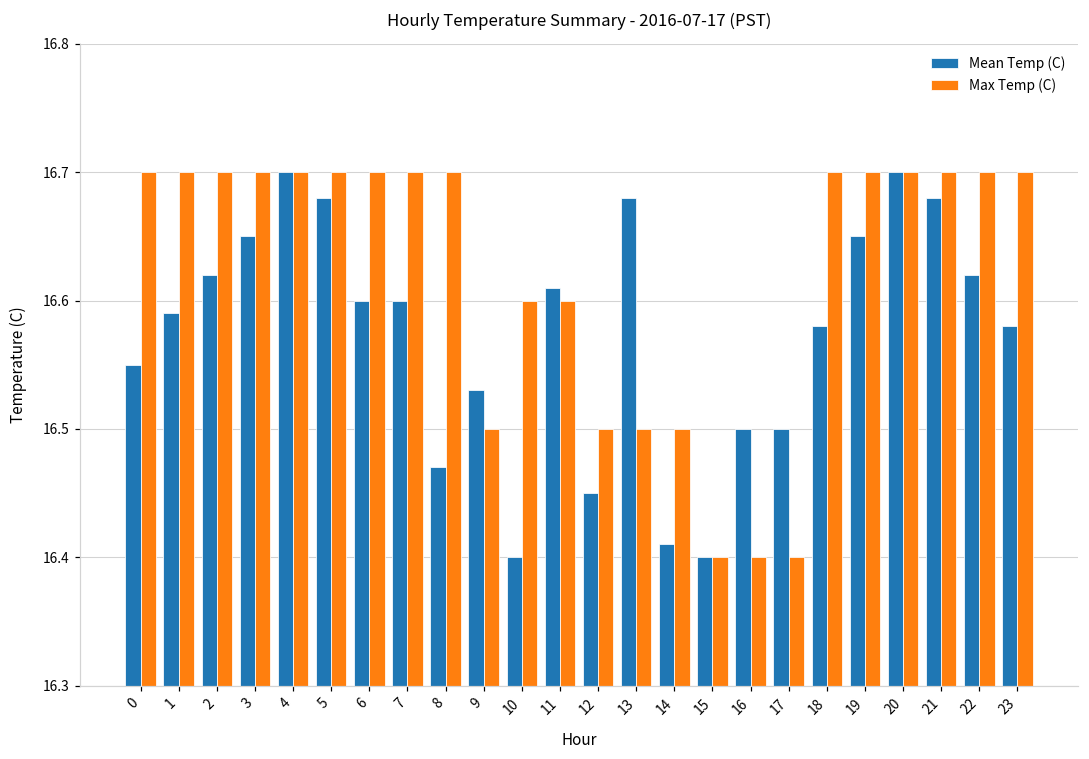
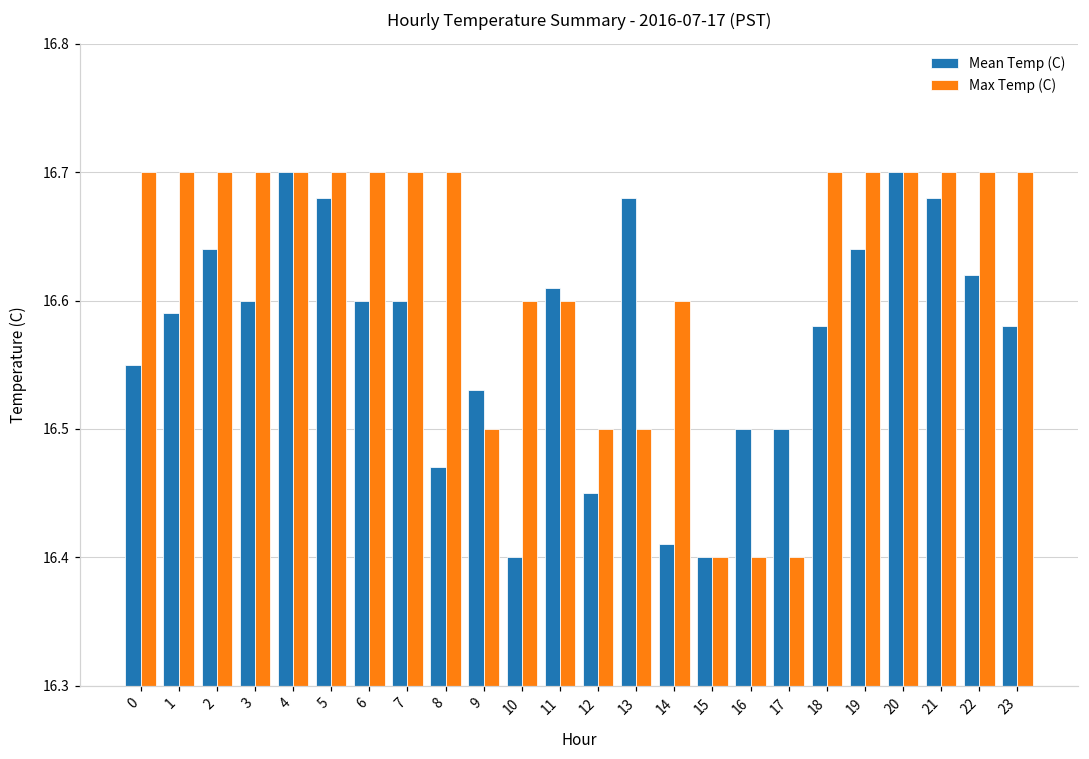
  {
    "Mean Temp (C)": {
      "0": 16.55,
      "1": 16.59,
-     "2": 16.62,
-     "3": 16.65,
+     "2": 16.64,
+     "3": 16.60,
      "4": 16.70,
      "5": 16.68,
      "6": 16.60,
      "7": 16.60,
      "8": 16.47,
      "9": 16.53,
      "10": 16.40,
      "11": 16.61,
      "12": 16.45,
      "13": 16.68,
      "14": 16.41,
      "15": 16.40,
      "16": 16.50,
      "17": 16.50,
      "18": 16.58,
-     "19": 16.65,
+     "19": 16.64,
      "20": 16.70,
      "21": 16.68,
      "22": 16.62,
      "23": 16.58
    },
    "Max Temp (C)": {
      "0": 16.7,
      "1": 16.7,
      "2": 16.7,
      "3": 16.7,
      "4": 16.7,
      "5": 16.7,
      "6": 16.7,
      "7": 16.7,
      "8": 16.7,
      "9": 16.5,
      "10": 16.6,
      "11": 16.6,
      "12": 16.5,
      "13": 16.5,
-     "14": 16.5,
+     "14": 16.6,
      "15": 16.4,
      "16": 16.4,
      "17": 16.4,
      "18": 16.7,
      "19": 16.7,
      "20": 16.7,
      "21": 16.7,
      "22": 16.7,
      "23": 16.7
    }
  }
